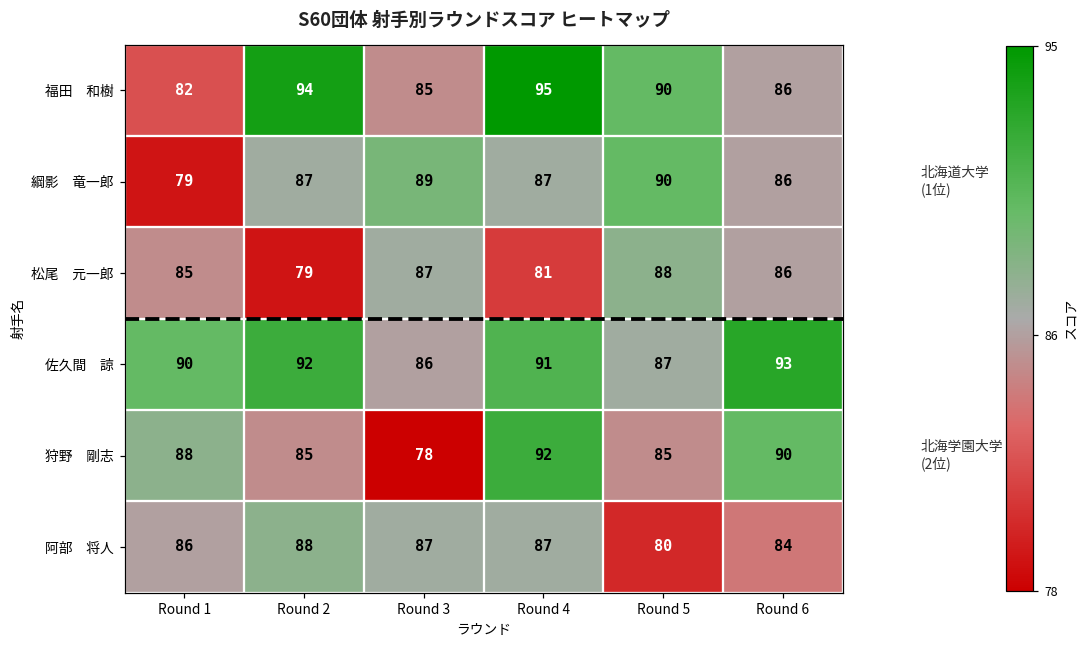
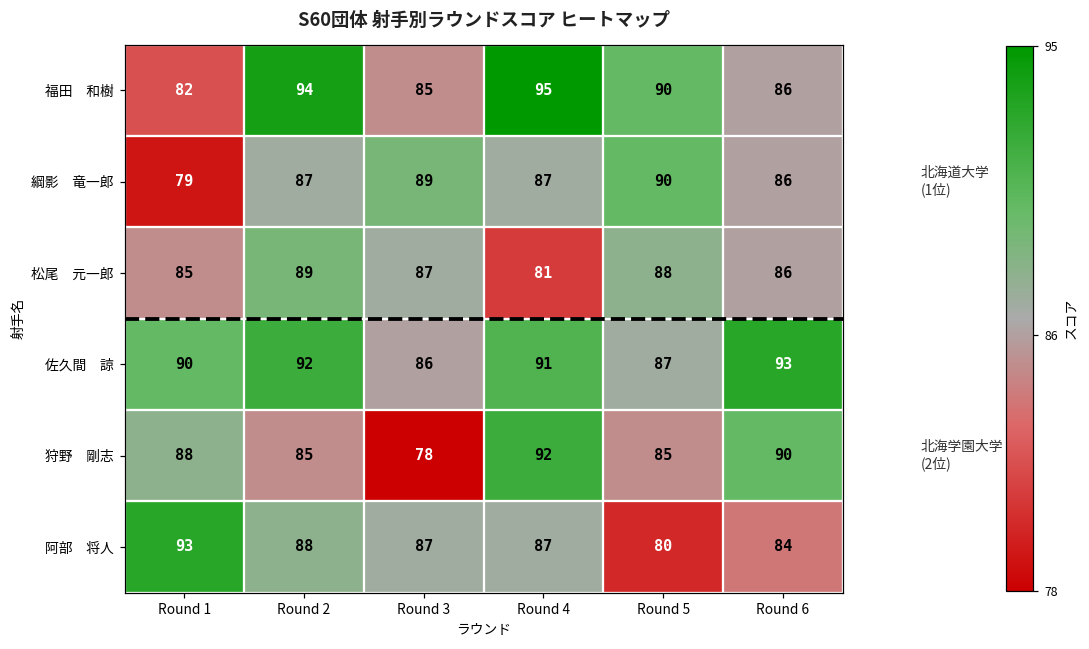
  {
    "福田 和樹": {
      "Round 1": 82,
      "Round 2": 94,
      "Round 3": 85,
      "Round 4": 95,
      "Round 5": 90,
      "Round 6": 86
    },
    "綱影 竜一郎": {
      "Round 1": 79,
      "Round 2": 87,
      "Round 3": 89,
      "Round 4": 87,
      "Round 5": 90,
      "Round 6": 86
    },
    "松尾 元一郎": {
      "Round 1": 85,
-     "Round 2": 79,
+     "Round 2": 89,
      "Round 3": 87,
      "Round 4": 81,
      "Round 5": 88,
      "Round 6": 86
    },
    "佐久間 諒": {
      "Round 1": 90,
      "Round 2": 92,
      "Round 3": 86,
      "Round 4": 91,
      "Round 5": 87,
      "Round 6": 93
    },
    "狩野 剛志": {
      "Round 1": 88,
      "Round 2": 85,
      "Round 3": 78,
      "Round 4": 92,
      "Round 5": 85,
      "Round 6": 90
    },
    "阿部 将人": {
-     "Round 1": 86,
+     "Round 1": 93,
      "Round 2": 88,
      "Round 3": 87,
      "Round 4": 87,
      "Round 5": 80,
      "Round 6": 84
    }
  }
